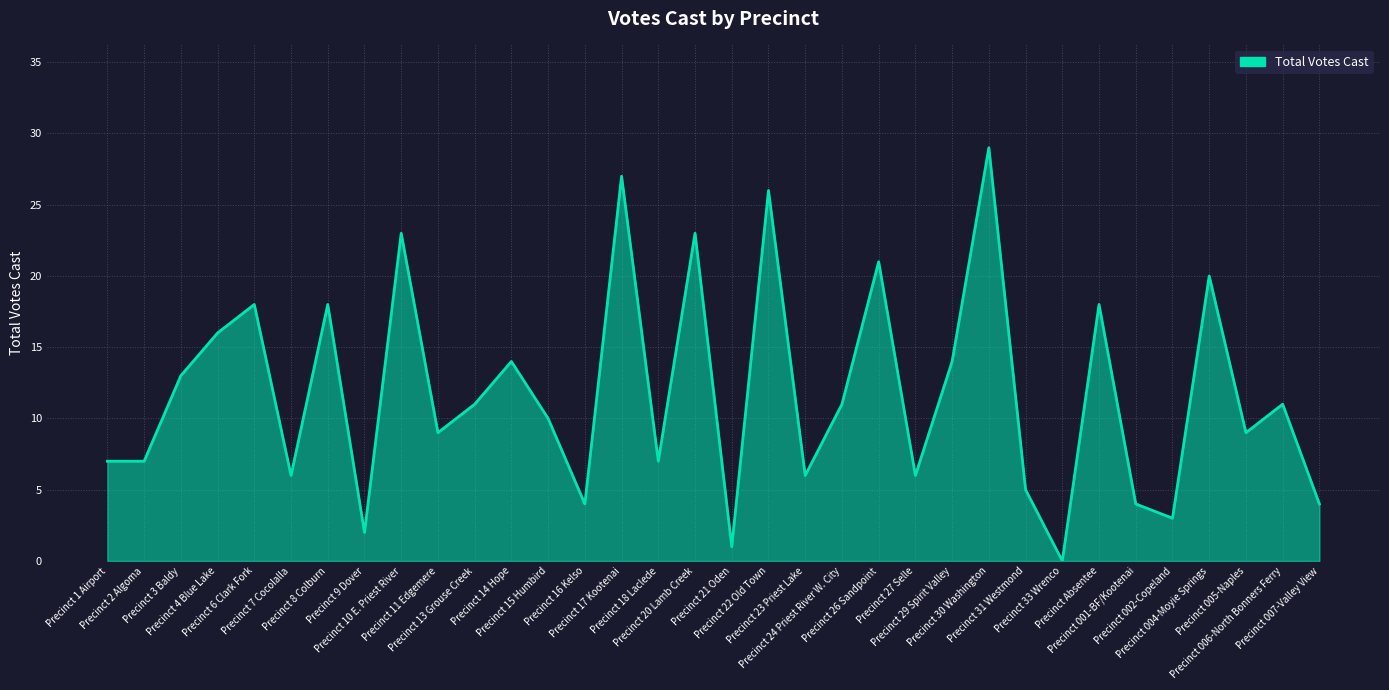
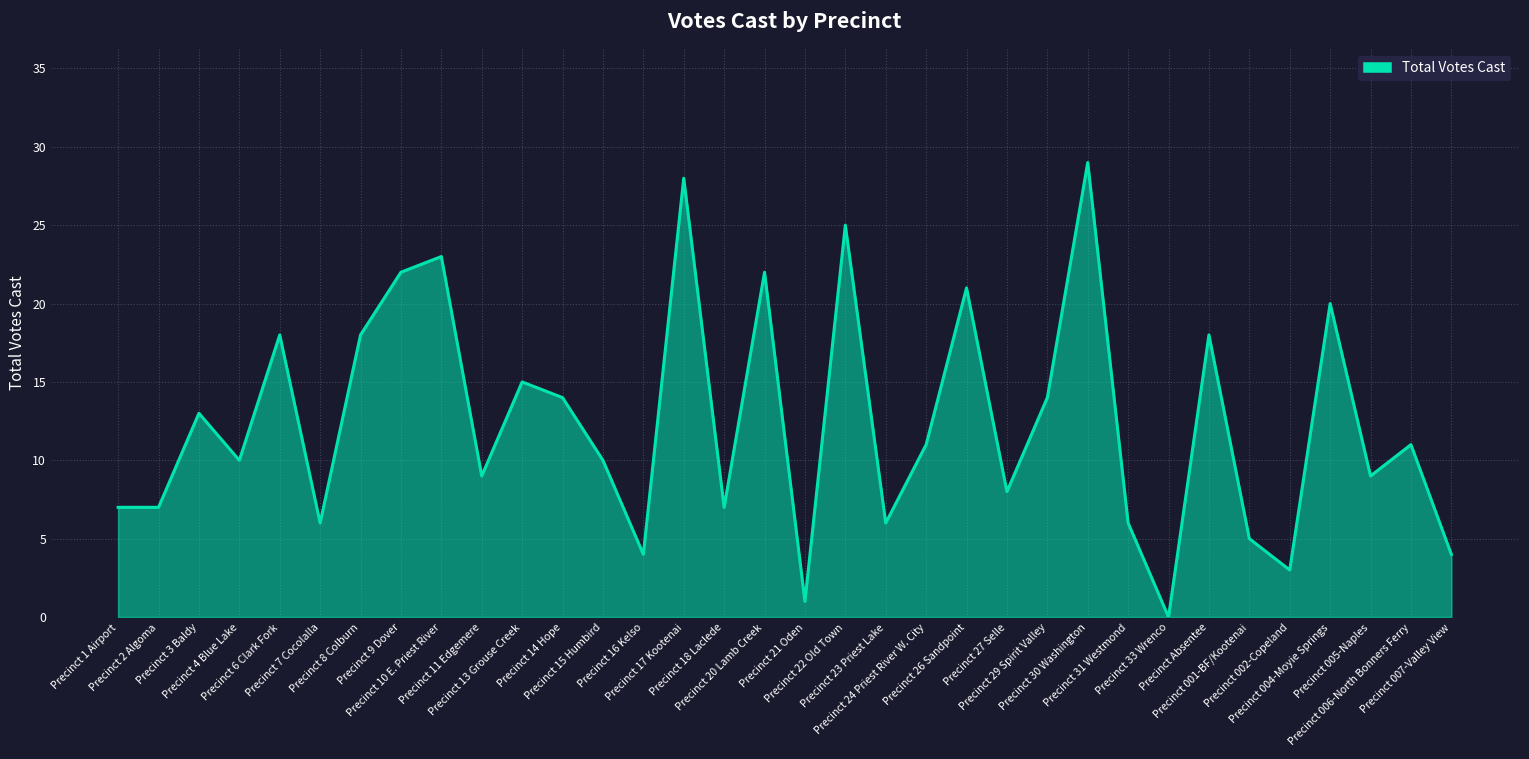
  {
    "Precinct 1 Airport": 7,
    "Precinct 2 Algoma": 7,
    "Precinct 3 Baldy": 13,
-   "Precinct 4 Blue Lake": 16,
+   "Precinct 4 Blue Lake": 10,
    "Precinct 6 Clark Fork": 18,
    "Precinct 7 Cocolalla": 6,
    "Precinct 8 Colburn": 18,
-   "Precinct 9 Dover": 2,
+   "Precinct 9 Dover": 22,
    "Precinct 10 E. Priest River": 23,
    "Precinct 11 Edgemere": 9,
-   "Precinct 13 Grouse Creek": 11,
+   "Precinct 13 Grouse Creek": 15,
    "Precinct 14 Hope": 14,
    "Precinct 15 Humbird": 10,
    "Precinct 16 Kelso": 4,
-   "Precinct 17 Kootenai": 27,
+   "Precinct 17 Kootenai": 28,
    "Precinct 18 Laclede": 7,
-   "Precinct 20 Lamb Creek": 23,
+   "Precinct 20 Lamb Creek": 22,
    "Precinct 21 Oden": 1,
-   "Precinct 22 Old Town": 26,
+   "Precinct 22 Old Town": 25,
    "Precinct 23 Priest Lake": 6,
    "Precinct 24 Priest River W. City": 11,
    "Precinct 26 Sandpoint": 21,
-   "Precinct 27 Selle": 6,
+   "Precinct 27 Selle": 8,
    "Precinct 29 Spirit Valley": 14,
    "Precinct 30 Washington": 29,
-   "Precinct 31 Westmond": 5,
+   "Precinct 31 Westmond": 6,
    "Precinct 33 Wrenco": 0,
    "Precinct Absentee": 18,
-   "Precinct 001-BF/Kootenai": 4,
+   "Precinct 001-BF/Kootenai": 5,
    "Precinct 002-Copeland": 3,
    "Precinct 004-Moyie Springs": 20,
    "Precinct 005-Naples": 9,
    "Precinct 006-North Bonners Ferry": 11,
    "Precinct 007-Valley View": 4
  }
